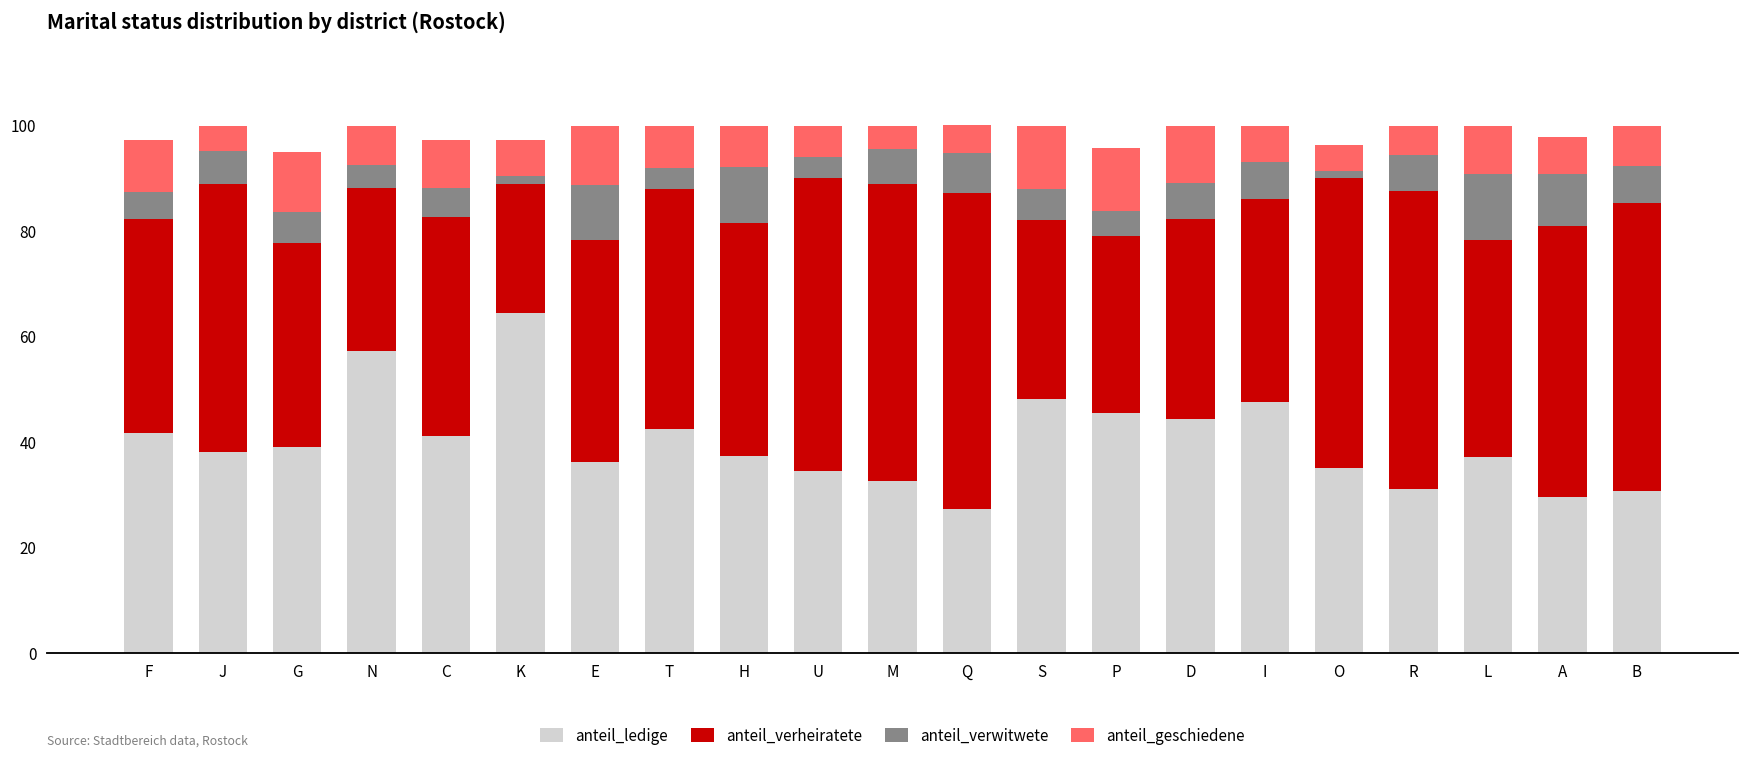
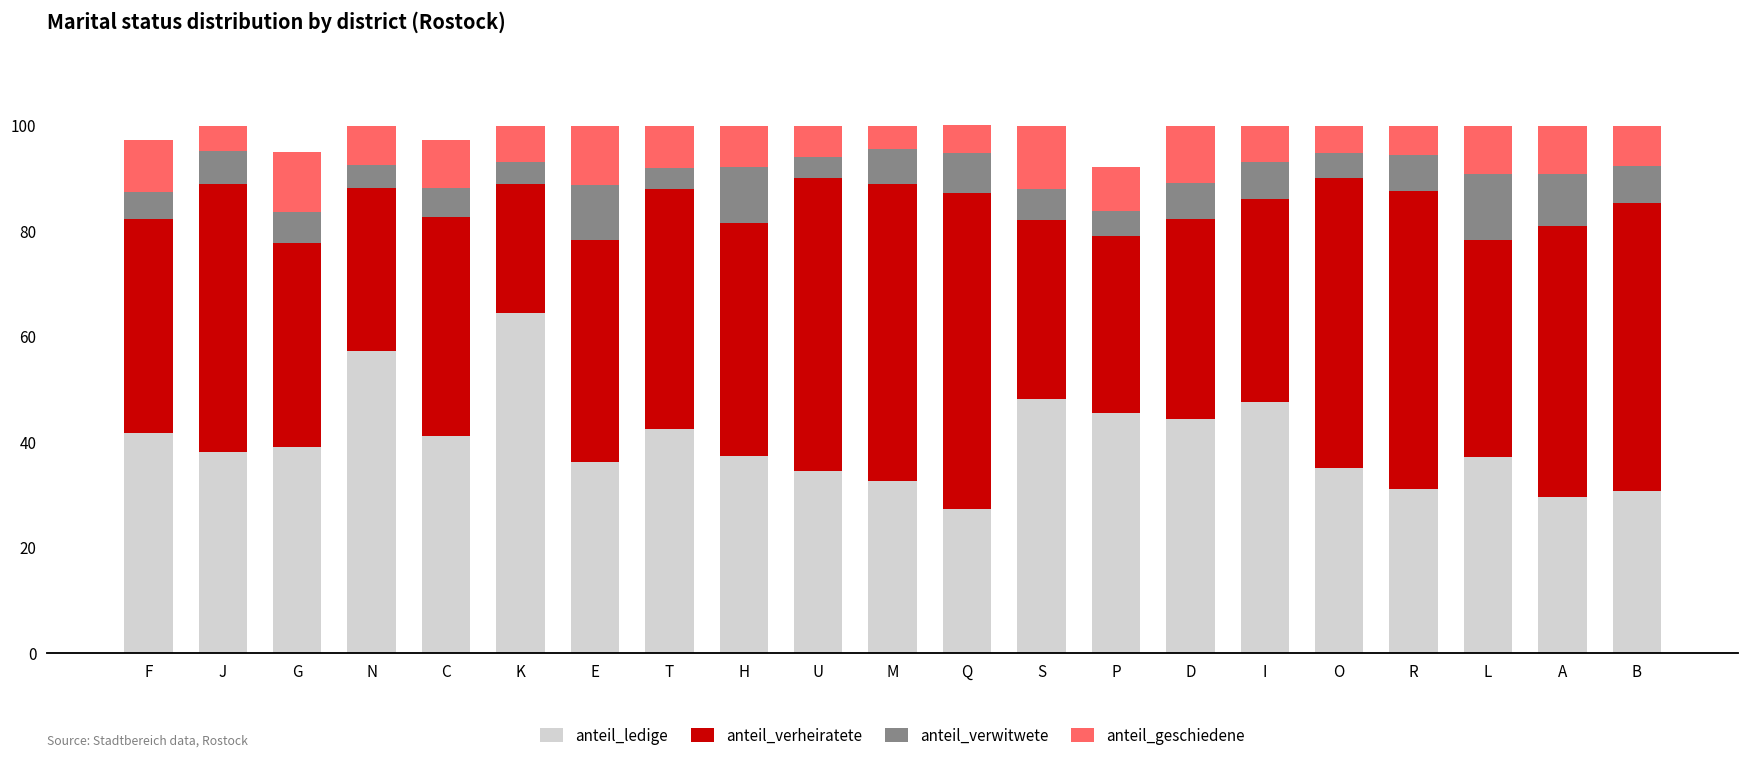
  {
    "anteil_ledige": {
      "F": 42,
      "J": 38,
      "G": 39,
      "N": 57,
      "C": 41,
      "K": 64,
      "E": 36,
      "T": 42,
      "H": 37,
      "U": 35,
      "M": 33,
      "Q": 27,
      "S": 48,
      "P": 46,
      "D": 44,
      "I": 48,
      "O": 35,
      "R": 31,
      "L": 37,
      "A": 30,
      "B": 31
    },
    "anteil_verheiratete": {
      "F": 41,
      "J": 51,
      "G": 39,
      "N": 31,
      "C": 42,
      "K": 25,
      "E": 42,
      "T": 46,
      "H": 44,
      "U": 56,
      "M": 56,
      "Q": 60,
      "S": 34,
      "P": 33,
      "D": 38,
      "I": 38,
      "O": 55,
      "R": 56,
      "L": 41,
      "A": 52,
      "B": 55
    },
    "anteil_verwitwete": {
      "F": 5,
      "J": 6,
      "G": 6,
      "N": 4,
      "C": 6,
-     "K": 2,
+     "K": 4,
      "E": 10,
      "T": 4,
      "H": 11,
      "U": 4,
      "M": 7,
      "Q": 8,
      "S": 6,
      "P": 5,
      "D": 7,
      "I": 7,
-     "O": 1,
+     "O": 5,
      "R": 7,
      "L": 13,
      "A": 10,
      "B": 7
    },
    "anteil_geschiedene": {
      "F": 10,
      "J": 5,
      "G": 11,
      "N": 7,
      "C": 9,
      "K": 7,
      "E": 11,
      "T": 8,
      "H": 8,
      "U": 6,
      "M": 5,
      "Q": 5,
      "S": 12,
-     "P": 12,
+     "P": 8,
      "D": 11,
      "I": 7,
      "O": 5,
      "R": 6,
      "L": 9,
-     "A": 7,
+     "A": 9,
      "B": 8
    }
  }
